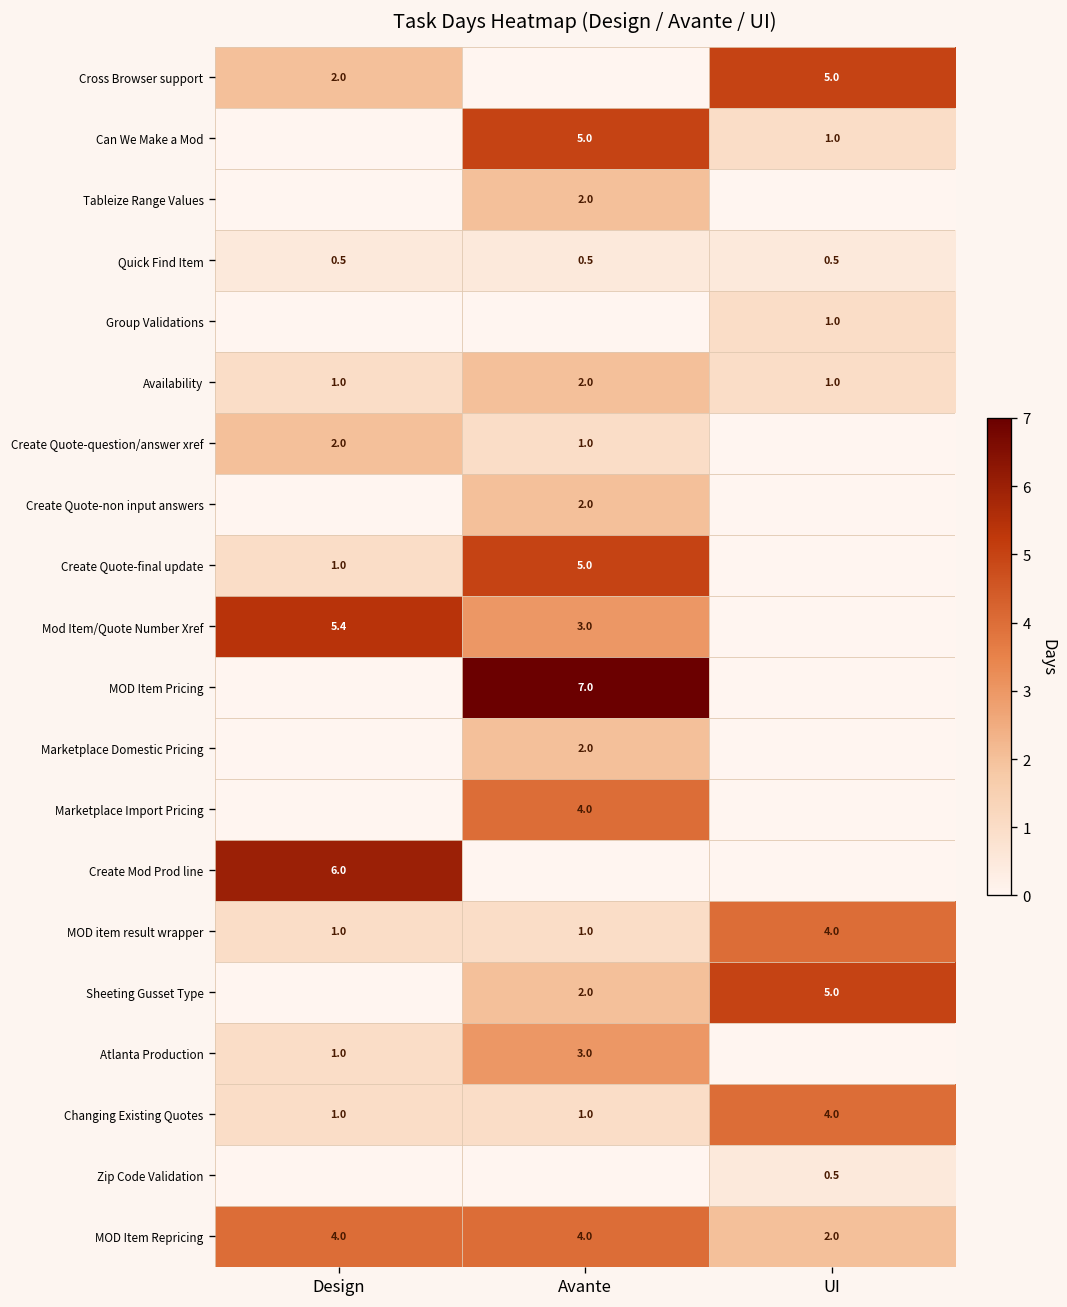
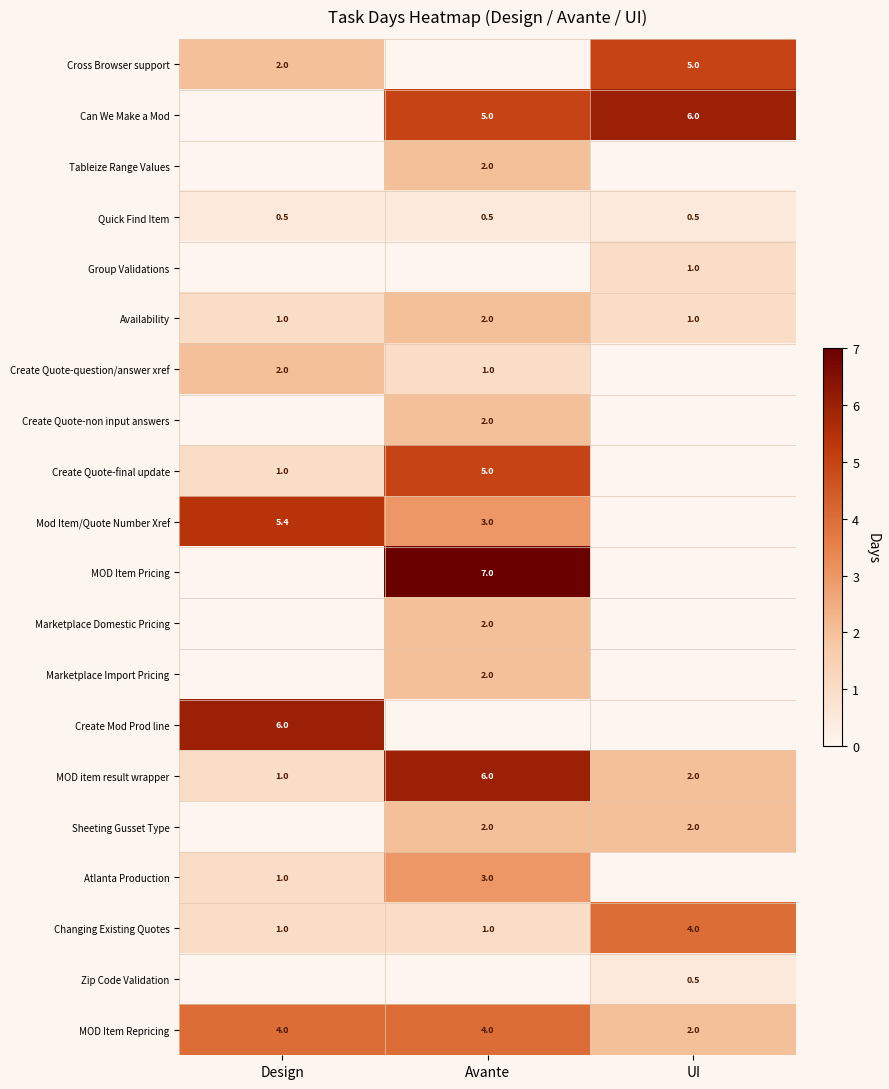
  {
    "Cross Browser support": {
      "Design": 2.0,
      "UI": 5.0
    },
    "Can We Make a Mod": {
      "Avante": 5.0,
-     "UI": 1.0
+     "UI": 6.0
    },
    "Tableize Range Values": {
      "Avante": 2.0
    },
    "Quick Find Item": {
      "Design": 0.5,
      "Avante": 0.5,
      "UI": 0.5
    },
    "Group Validations": {
      "UI": 1.0
    },
    "Availability": {
      "Design": 1.0,
      "Avante": 2.0,
      "UI": 1.0
    },
    "Create Quote-question/answer xref": {
      "Design": 2.0,
      "Avante": 1.0
    },
    "Create Quote-non input answers": {
      "Avante": 2.0
    },
    "Create Quote-final update": {
      "Design": 1.0,
      "Avante": 5.0
    },
    "Mod Item/Quote Number Xref": {
      "Design": 5.4,
      "Avante": 3.0
    },
    "MOD Item Pricing": {
      "Avante": 7.0
    },
    "Marketplace Domestic Pricing": {
      "Avante": 2.0
    },
    "Marketplace Import Pricing": {
-     "Avante": 4.0
+     "Avante": 2.0
    },
    "Create Mod Prod line": {
      "Design": 6.0
    },
    "MOD item result wrapper": {
      "Design": 1.0,
-     "Avante": 1.0,
-     "UI": 4.0
+     "Avante": 6.0,
+     "UI": 2.0
    },
    "Sheeting Gusset Type": {
      "Avante": 2.0,
-     "UI": 5.0
+     "UI": 2.0
    },
    "Atlanta Production": {
      "Design": 1.0,
      "Avante": 3.0
    },
    "Changing Existing Quotes": {
      "Design": 1.0,
      "Avante": 1.0,
      "UI": 4.0
    },
    "Zip Code Validation": {
      "UI": 0.5
    },
    "MOD Item Repricing": {
      "Design": 4.0,
      "Avante": 4.0,
      "UI": 2.0
    }
  }
